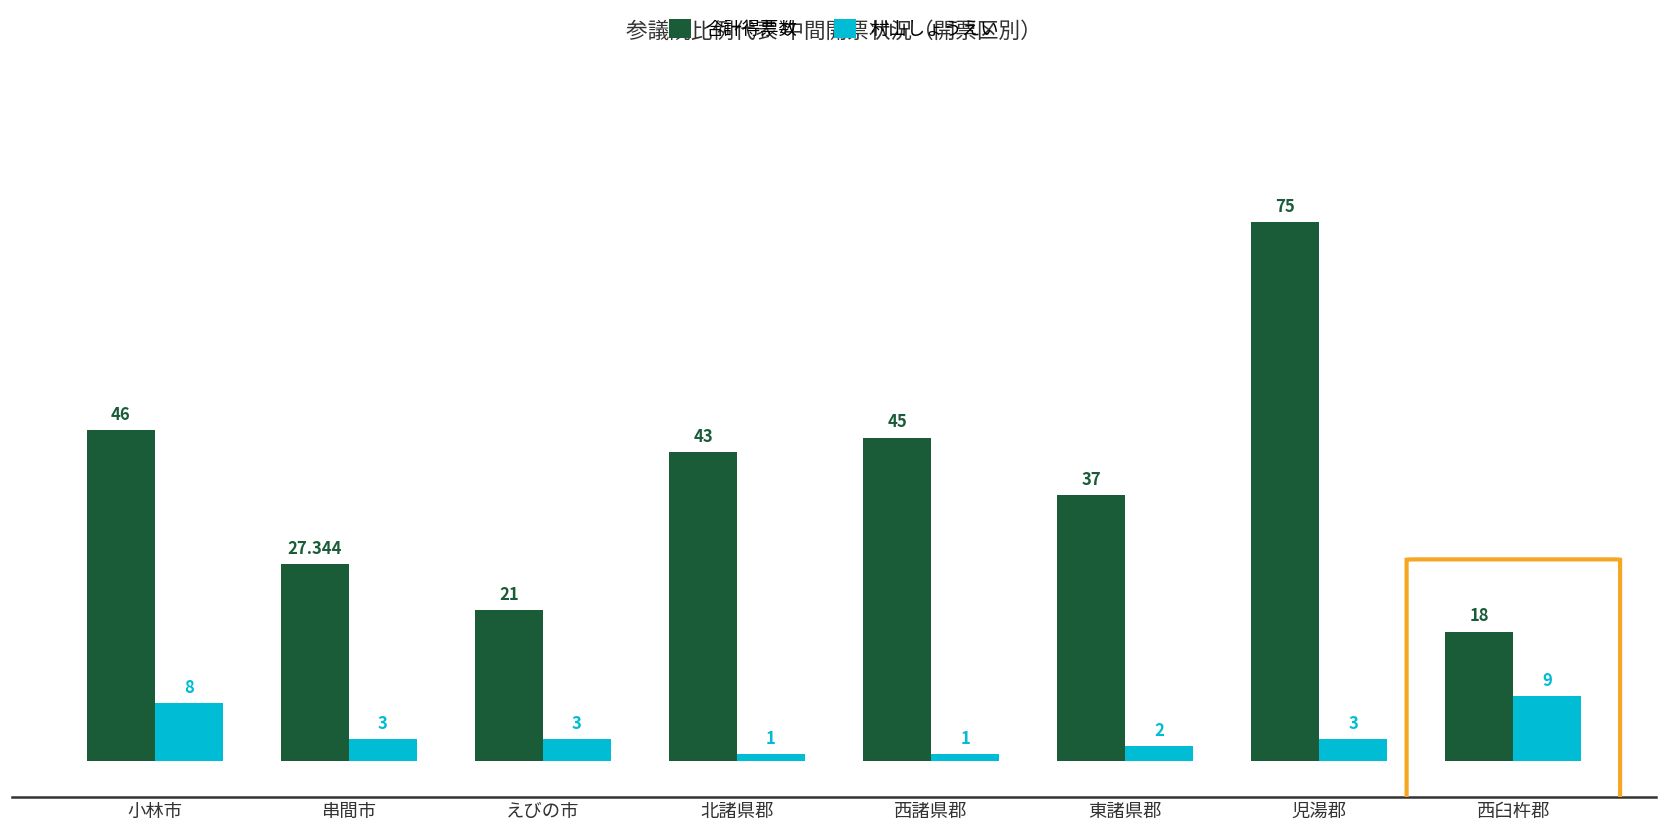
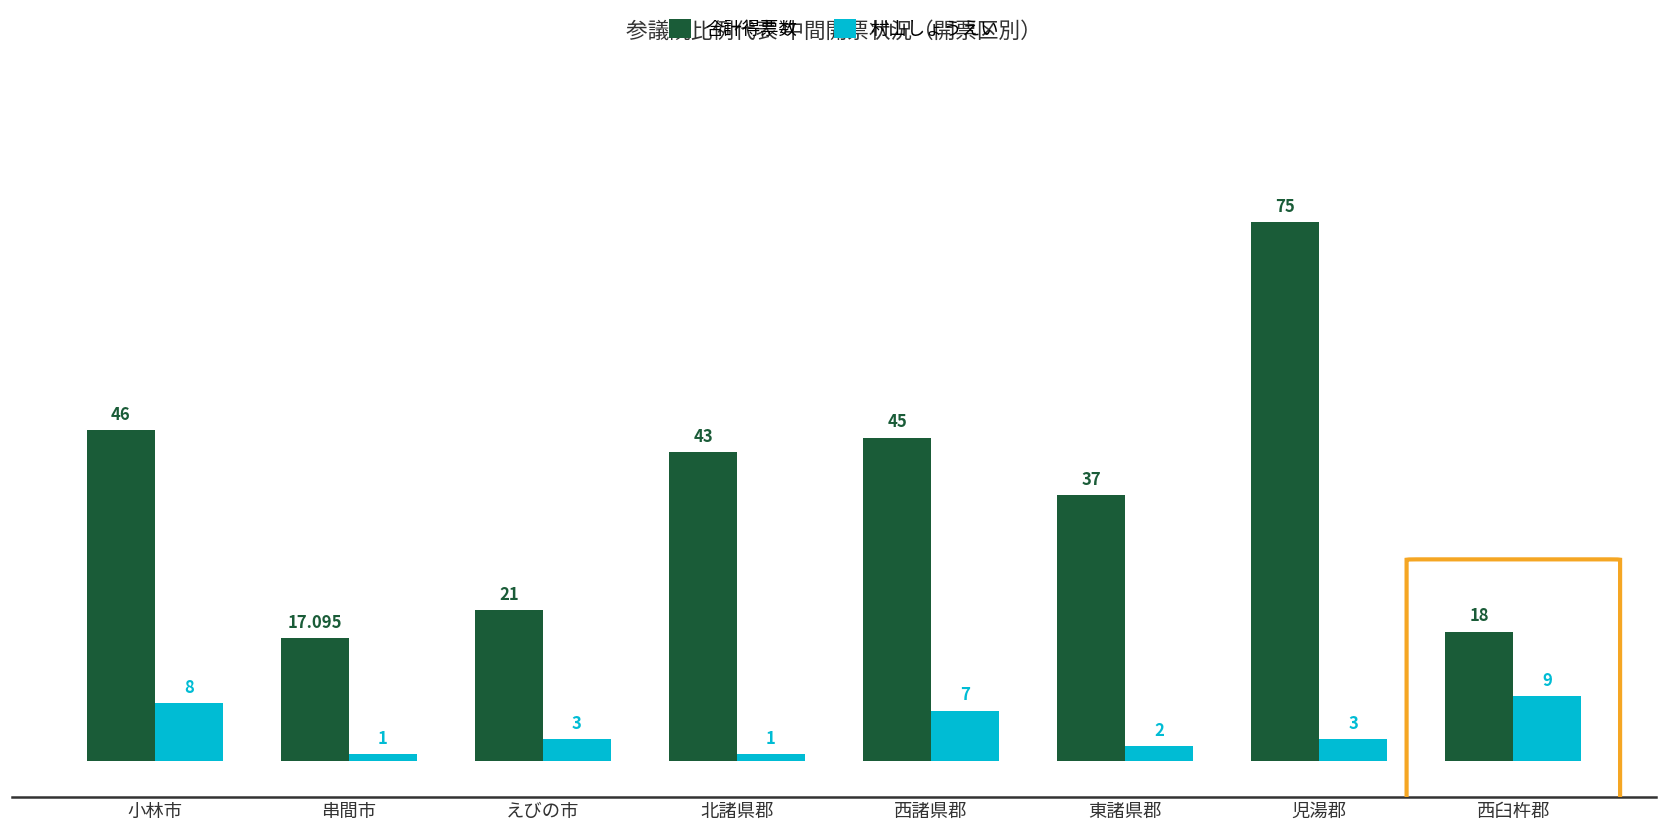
  {
    "合計得票数": {
      "小林市": 46,
-     "串間市": 27.344,
+     "串間市": 17.095,
      "えびの市": 21,
      "北諸県郡": 43,
      "西諸県郡": 45,
      "東諸県郡": 37,
      "児湯郡": 75,
      "西臼杵郡": 18
    },
    "村山しょうえい": {
      "小林市": 8,
-     "串間市": 3,
+     "串間市": 1,
      "えびの市": 3,
      "北諸県郡": 1,
-     "西諸県郡": 1,
+     "西諸県郡": 7,
      "東諸県郡": 2,
      "児湯郡": 3,
      "西臼杵郡": 9
    }
  }
